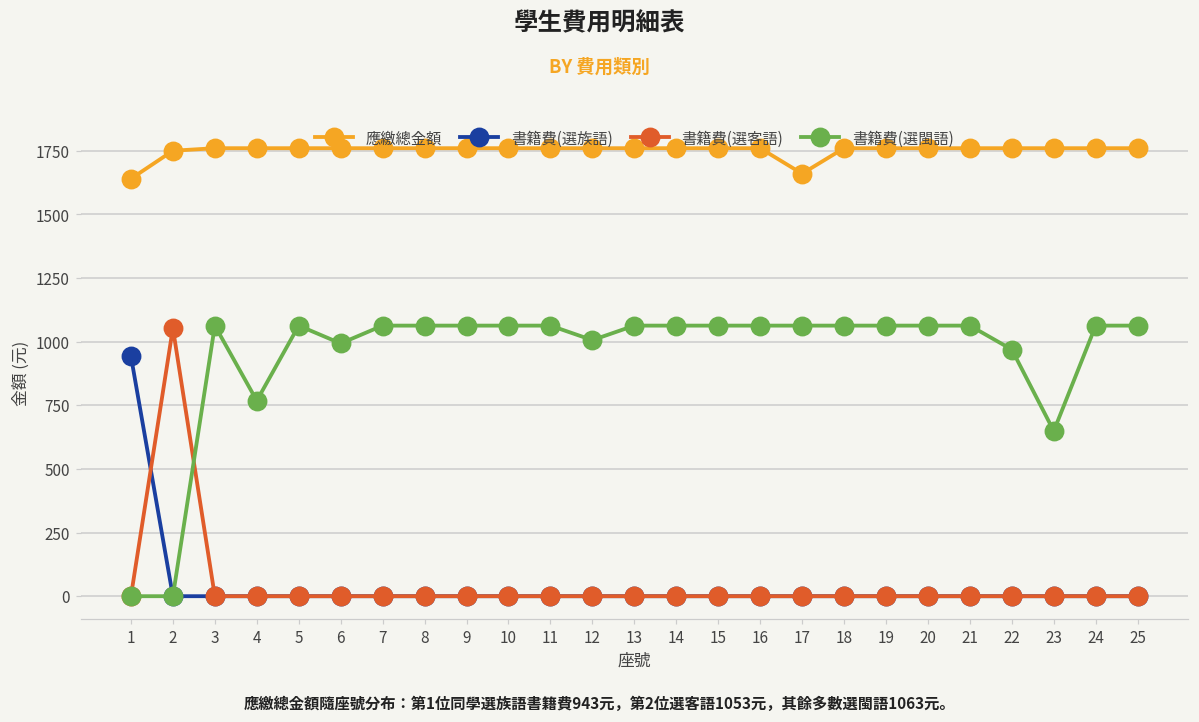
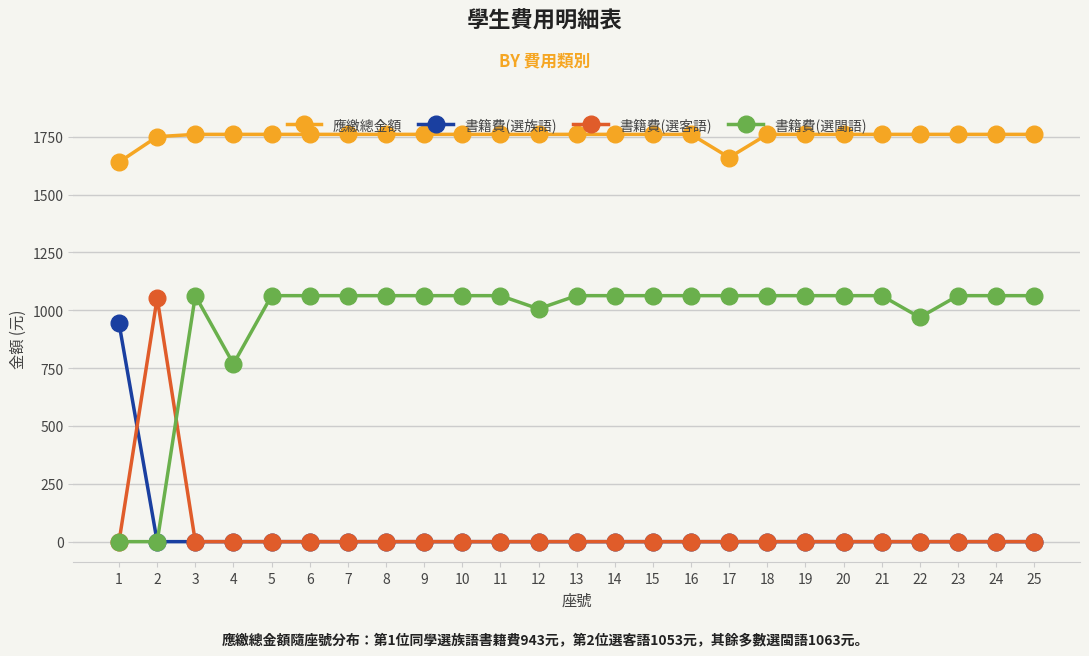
  {
    "應繳總金額": {
      "1": 1640,
      "2": 1750,
      "3": 1760,
      "4": 1760,
      "5": 1760,
      "6": 1760,
      "7": 1760,
      "8": 1760,
      "9": 1760,
      "10": 1760,
      "11": 1760,
      "12": 1760,
      "13": 1760,
      "14": 1760,
      "15": 1760,
      "16": 1760,
      "17": 1660,
      "18": 1760,
      "19": 1760,
      "20": 1760,
      "21": 1760,
      "22": 1760,
      "23": 1760,
      "24": 1760,
      "25": 1760
    },
    "書籍費(選族語)": {
      "1": 940
    },
    "書籍費(選客語)": {
      "2": 1050
    },
    "書籍費(選閩語)": {
      "3": 1060,
      "4": 770,
      "5": 1060,
-     "6": 990,
+     "6": 1060,
      "7": 1060,
      "8": 1060,
      "9": 1060,
      "10": 1060,
      "11": 1060,
      "12": 1010,
      "13": 1060,
      "14": 1060,
      "15": 1060,
      "16": 1060,
      "17": 1060,
      "18": 1060,
      "19": 1060,
      "20": 1060,
      "21": 1060,
      "22": 970,
-     "23": 650,
+     "23": 1060,
      "24": 1060,
      "25": 1060
    }
  }
